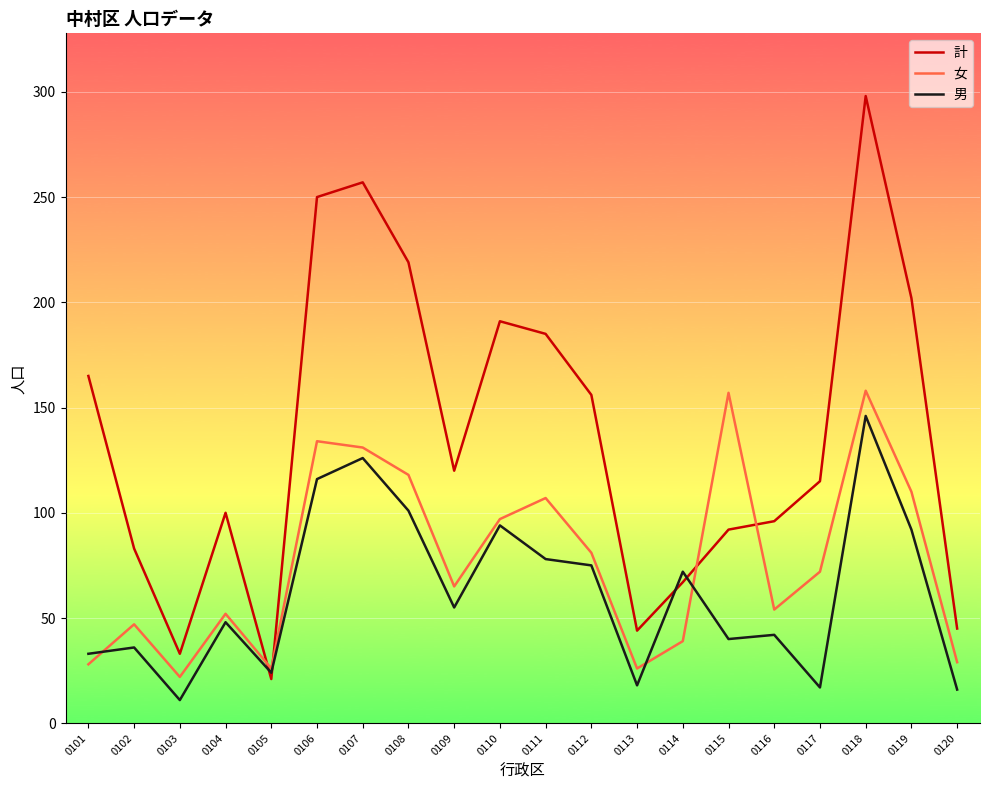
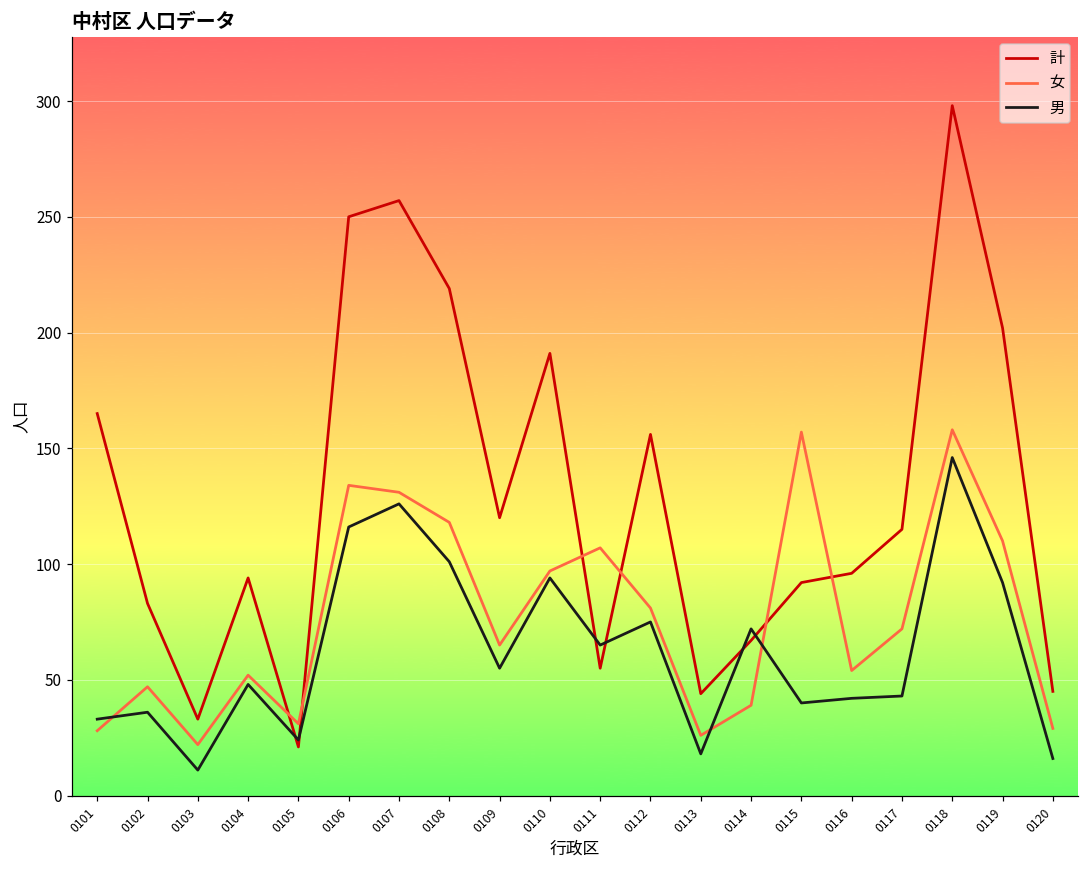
  {
    "計": {
      "0101": 165,
      "0102": 83,
      "0103": 33,
-     "0104": 100,
+     "0104": 94,
      "0105": 21,
      "0106": 250,
      "0107": 257,
      "0108": 219,
      "0109": 120,
      "0110": 191,
-     "0111": 185,
+     "0111": 55,
      "0112": 156,
      "0113": 44,
      "0114": 67,
      "0115": 92,
      "0116": 96,
      "0117": 115,
      "0118": 298,
      "0119": 202,
      "0120": 45
    },
    "女": {
      "0101": 28,
      "0102": 47,
      "0103": 22,
      "0104": 52,
-     "0105": 26,
+     "0105": 31,
      "0106": 134,
      "0107": 131,
      "0108": 118,
      "0109": 65,
      "0110": 97,
      "0111": 107,
      "0112": 81,
      "0113": 26,
      "0114": 39,
      "0115": 157,
      "0116": 54,
      "0117": 72,
      "0118": 158,
      "0119": 110,
      "0120": 29
    },
    "男": {
      "0101": 33,
      "0102": 36,
      "0103": 11,
      "0104": 48,
      "0105": 24,
      "0106": 116,
      "0107": 126,
      "0108": 101,
      "0109": 55,
      "0110": 94,
-     "0111": 78,
+     "0111": 65,
      "0112": 75,
      "0113": 18,
      "0114": 72,
      "0115": 40,
      "0116": 42,
-     "0117": 17,
+     "0117": 43,
      "0118": 146,
      "0119": 92,
      "0120": 16
    }
  }
